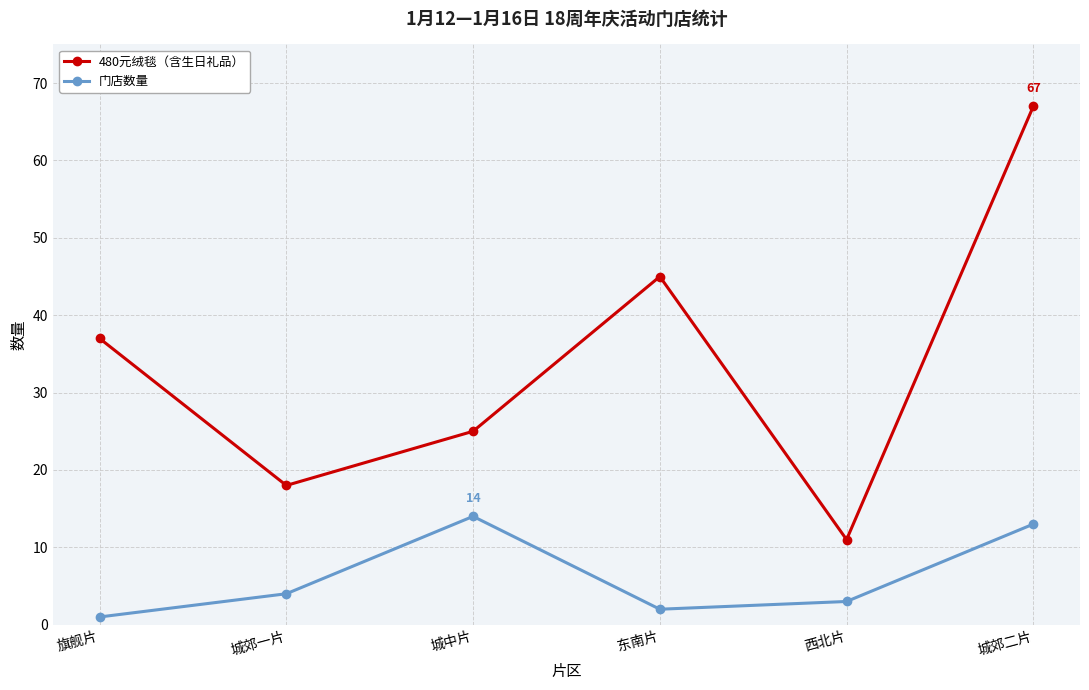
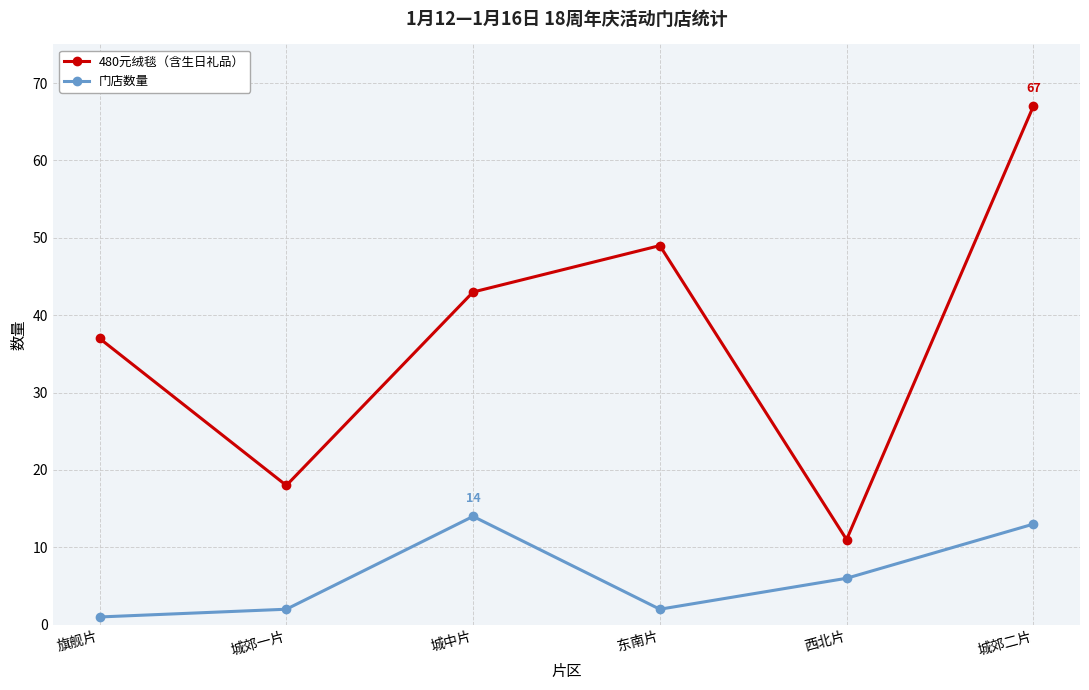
  {
    "480元绒毯（含生日礼品）": {
      "旗舰片": 37,
      "城郊一片": 18,
-     "城中片": 25,
-     "东南片": 45,
+     "城中片": 43,
+     "东南片": 49,
      "西北片": 11
    },
    "门店数量": {
      "旗舰片": 1,
-     "城郊一片": 4,
+     "城郊一片": 2,
      "东南片": 2,
-     "西北片": 3,
+     "西北片": 6,
      "城郊二片": 13
    }
  }
